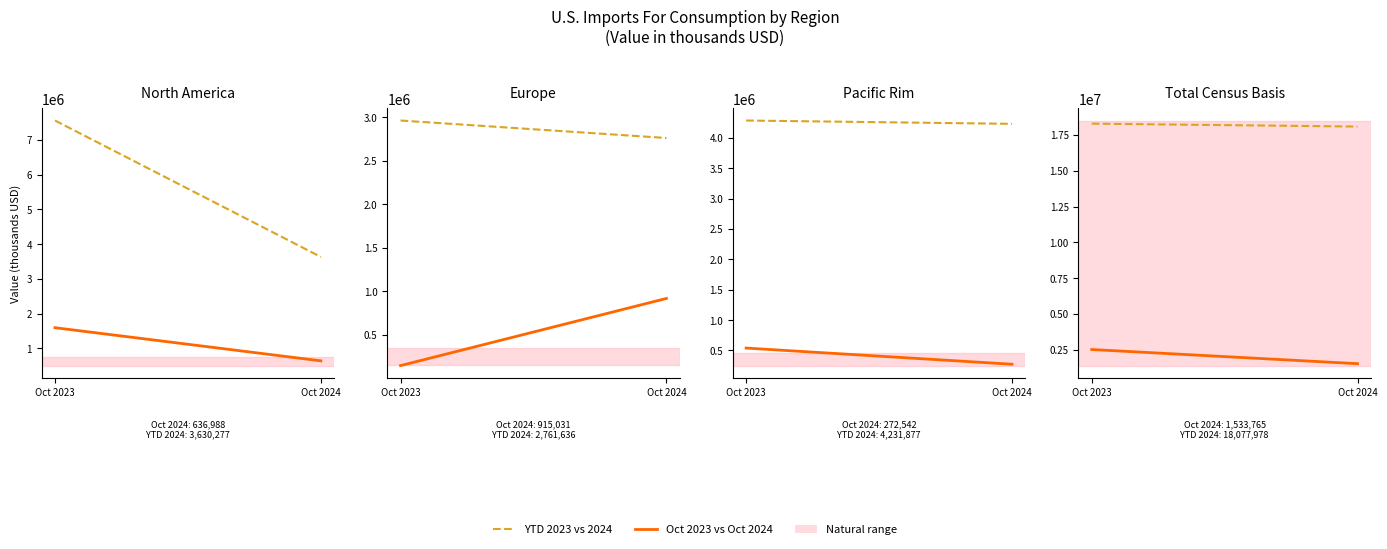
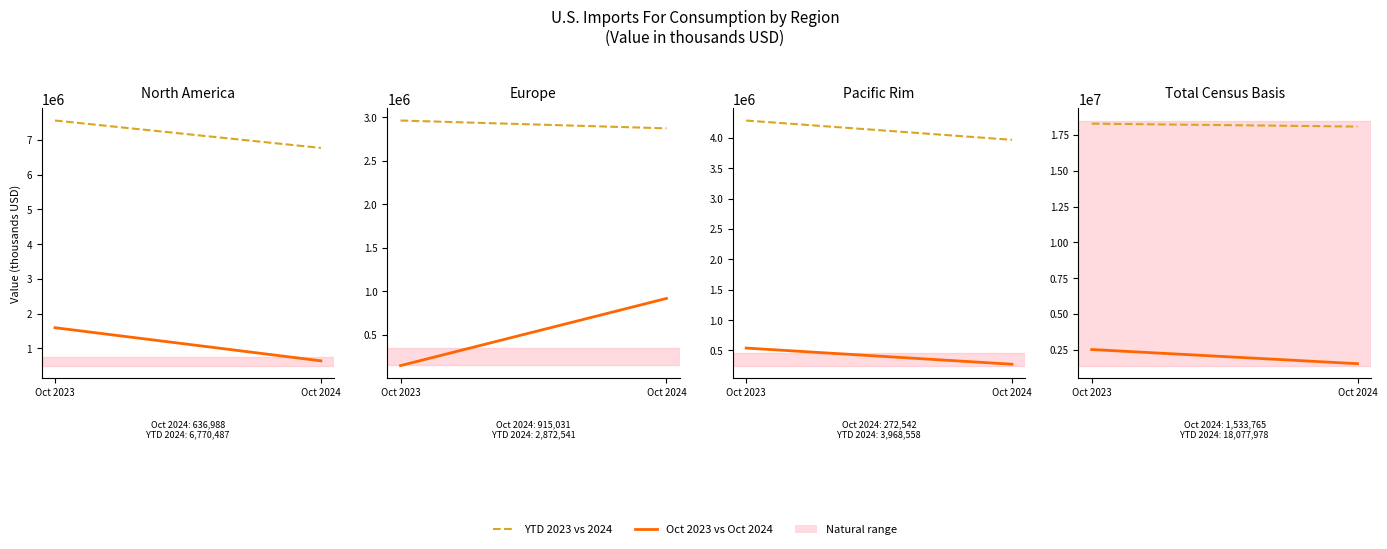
  {
    "North America": {
      "YTD 2023 vs 2024": {
-       "Oct 2024": "3,630,277"
+       "Oct 2024": "6,770,487"
      },
      "Oct 2023 vs Oct 2024": {
        "Oct 2023": "1600000",
        "Oct 2024": "600000"
      }
    },
    "Europe": {
      "YTD 2023 vs 2024": {
-       "Oct 2024": "2,761,636"
+       "Oct 2024": "2,872,541"
      },
      "Oct 2023 vs Oct 2024": {
        "Oct 2023": "100000",
        "Oct 2024": "900000"
      }
    },
    "Pacific Rim": {
      "YTD 2023 vs 2024": {
-       "Oct 2024": "4,231,877"
+       "Oct 2024": "3,968,558"
      },
      "Oct 2023 vs Oct 2024": {
        "Oct 2023": "500000",
        "Oct 2024": "300000"
      }
    },
    "Total Census Basis": {
      "YTD 2023 vs 2024": {
        "Oct 2023": "18300000",
        "Oct 2024": "18100000"
      },
      "Oct 2023 vs Oct 2024": {
        "Oct 2023": "2500000",
        "Oct 2024": "1500000"
      }
    }
  }
